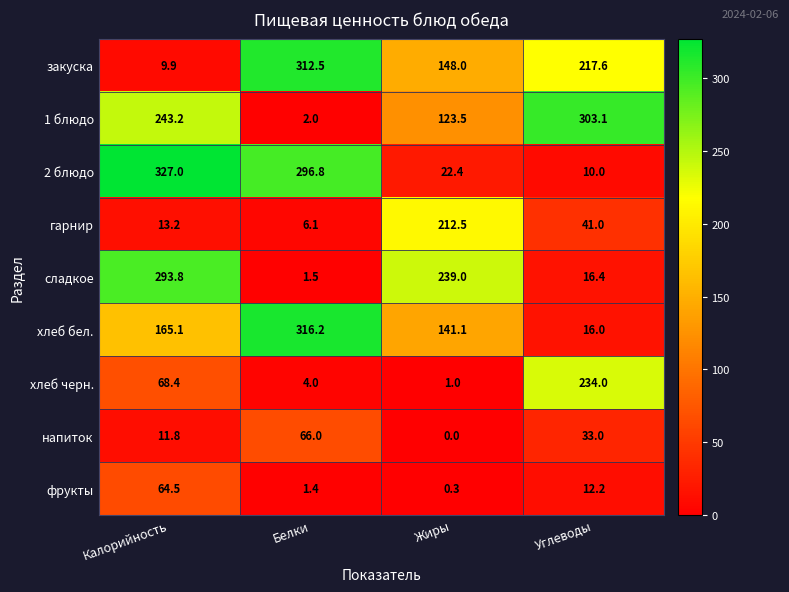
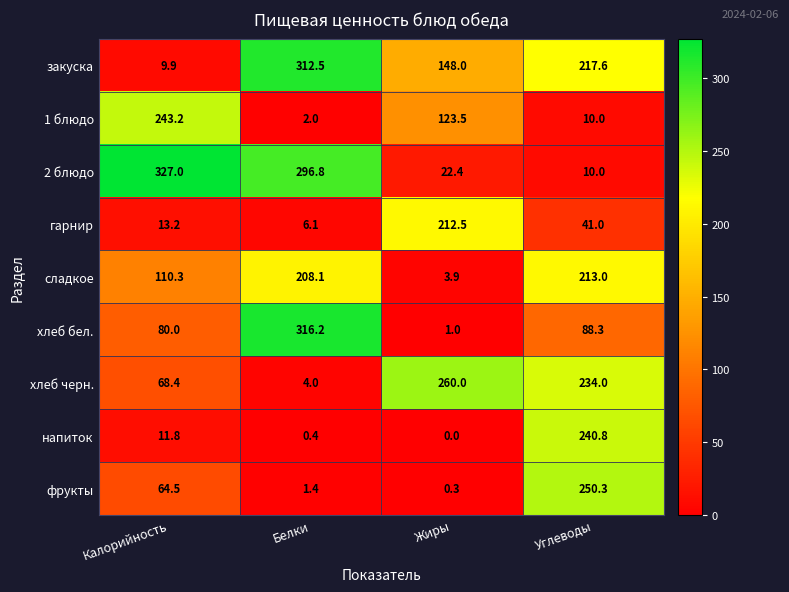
  {
    "закуска": {
      "Калорийность": 9.9,
      "Белки": 312.5,
      "Жиры": 148.0,
      "Углеводы": 217.6
    },
    "1 блюдо": {
      "Калорийность": 243.2,
      "Белки": 2.0,
      "Жиры": 123.5,
-     "Углеводы": 303.1
+     "Углеводы": 10.0
    },
    "2 блюдо": {
      "Калорийность": 327.0,
      "Белки": 296.8,
      "Жиры": 22.4,
      "Углеводы": 10.0
    },
    "гарнир": {
      "Калорийность": 13.2,
      "Белки": 6.1,
      "Жиры": 212.5,
      "Углеводы": 41.0
    },
    "сладкое": {
-     "Калорийность": 293.8,
-     "Белки": 1.5,
-     "Жиры": 239.0,
-     "Углеводы": 16.4
+     "Калорийность": 110.3,
+     "Белки": 208.1,
+     "Жиры": 3.9,
+     "Углеводы": 213.0
    },
    "хлеб бел.": {
-     "Калорийность": 165.1,
+     "Калорийность": 80.0,
      "Белки": 316.2,
-     "Жиры": 141.1,
-     "Углеводы": 16.0
+     "Жиры": 1.0,
+     "Углеводы": 88.3
    },
    "хлеб черн.": {
      "Калорийность": 68.4,
      "Белки": 4.0,
-     "Жиры": 1.0,
+     "Жиры": 260.0,
      "Углеводы": 234.0
    },
    "напиток": {
      "Калорийность": 11.8,
-     "Белки": 66.0,
+     "Белки": 0.4,
      "Жиры": 0.0,
-     "Углеводы": 33.0
+     "Углеводы": 240.8
    },
    "фрукты": {
      "Калорийность": 64.5,
      "Белки": 1.4,
      "Жиры": 0.3,
-     "Углеводы": 12.2
+     "Углеводы": 250.3
    }
  }
